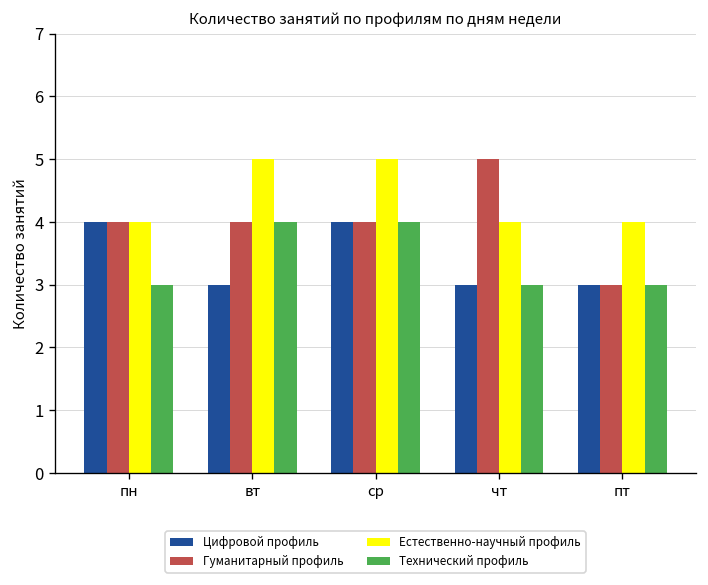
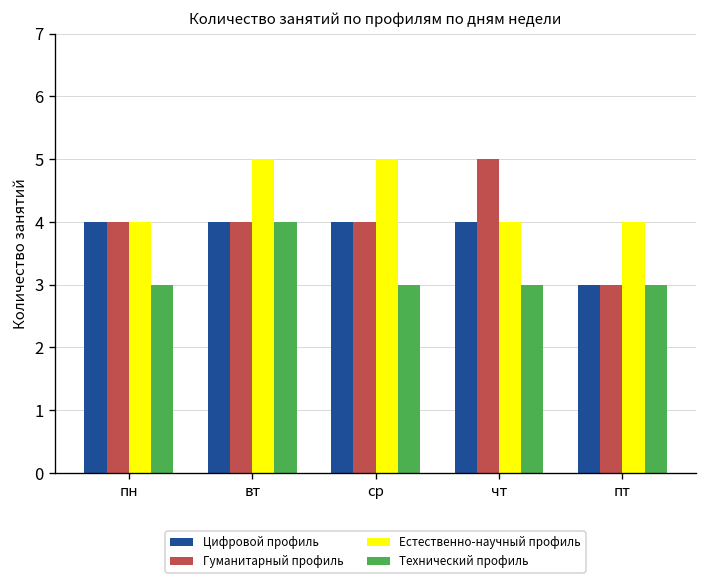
  {
    "Цифровой профиль": {
      "пн": 4,
-     "вт": 3,
+     "вт": 4,
      "ср": 4,
-     "чт": 3,
+     "чт": 4,
      "пт": 3
    },
    "Гуманитарный профиль": {
      "пн": 4,
      "вт": 4,
      "ср": 4,
      "чт": 5,
      "пт": 3
    },
    "Естественно-научный профиль": {
      "пн": 4,
      "вт": 5,
      "ср": 5,
      "чт": 4,
      "пт": 4
    },
    "Технический профиль": {
      "пн": 3,
      "вт": 4,
-     "ср": 4,
+     "ср": 3,
      "чт": 3,
      "пт": 3
    }
  }
